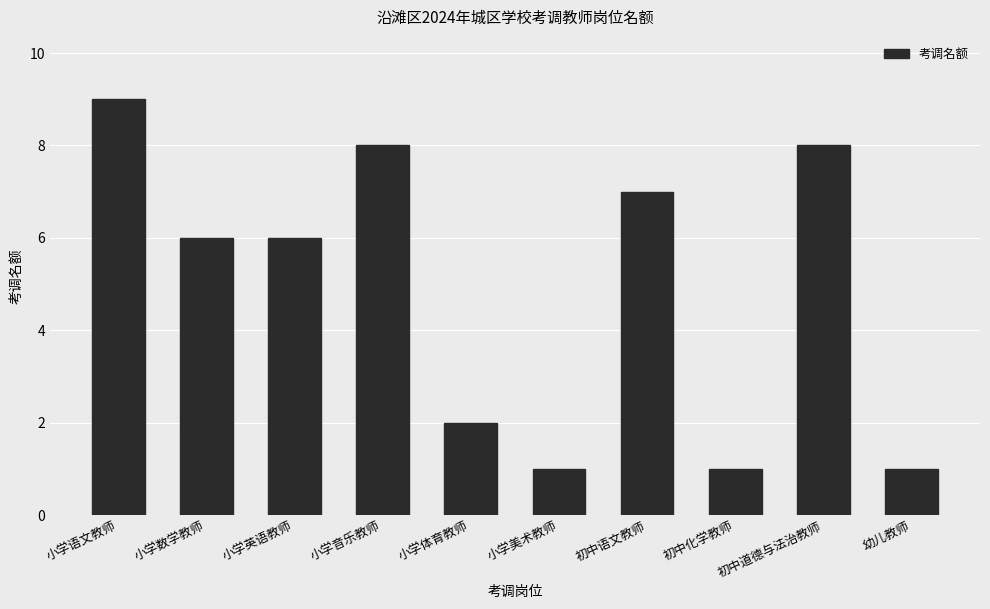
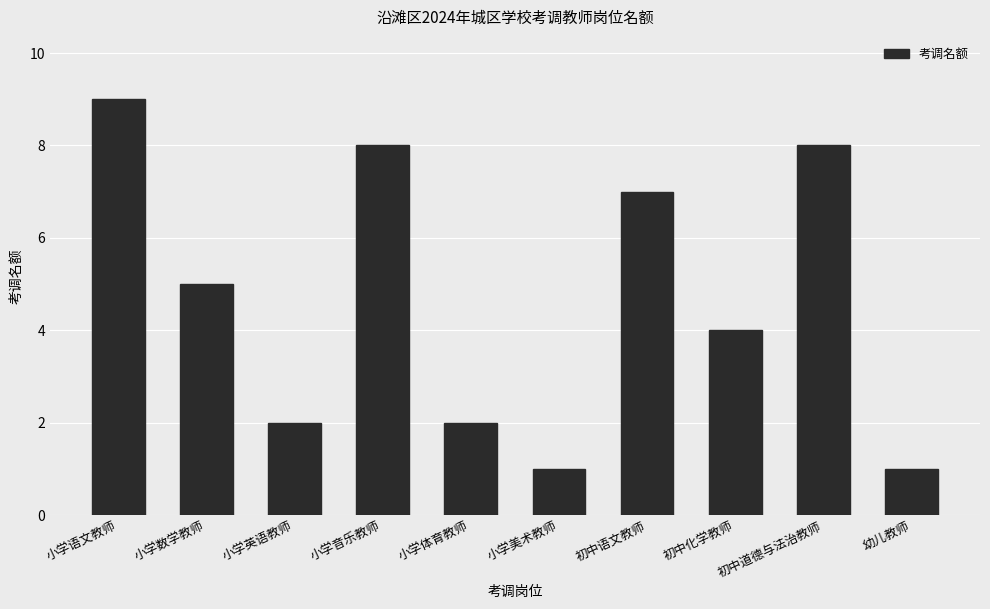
  {
    "小学语文教师": 9,
-   "小学数学教师": 6,
-   "小学英语教师": 6,
+   "小学数学教师": 5,
+   "小学英语教师": 2,
    "小学音乐教师": 8,
    "小学体育教师": 2,
    "小学美术教师": 1,
    "初中语文教师": 7,
-   "初中化学教师": 1,
+   "初中化学教师": 4,
    "初中道德与法治教师": 8,
    "幼儿教师": 1
  }
